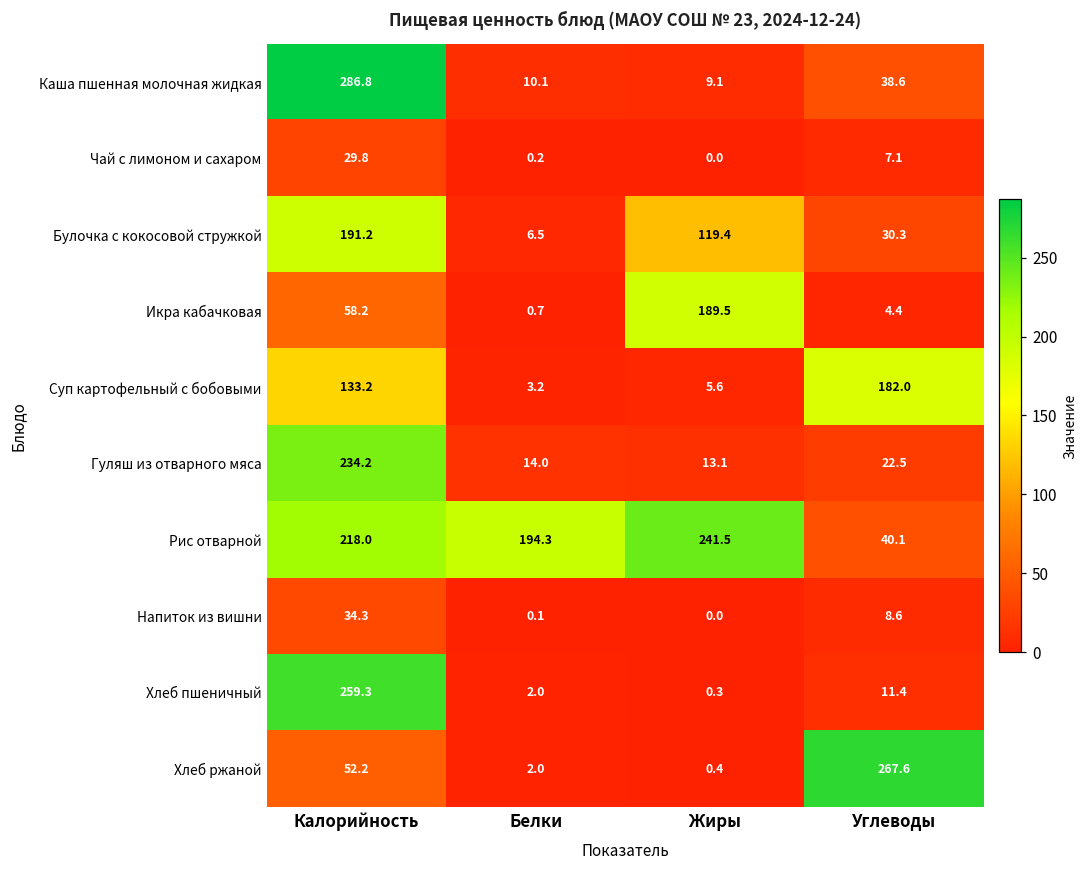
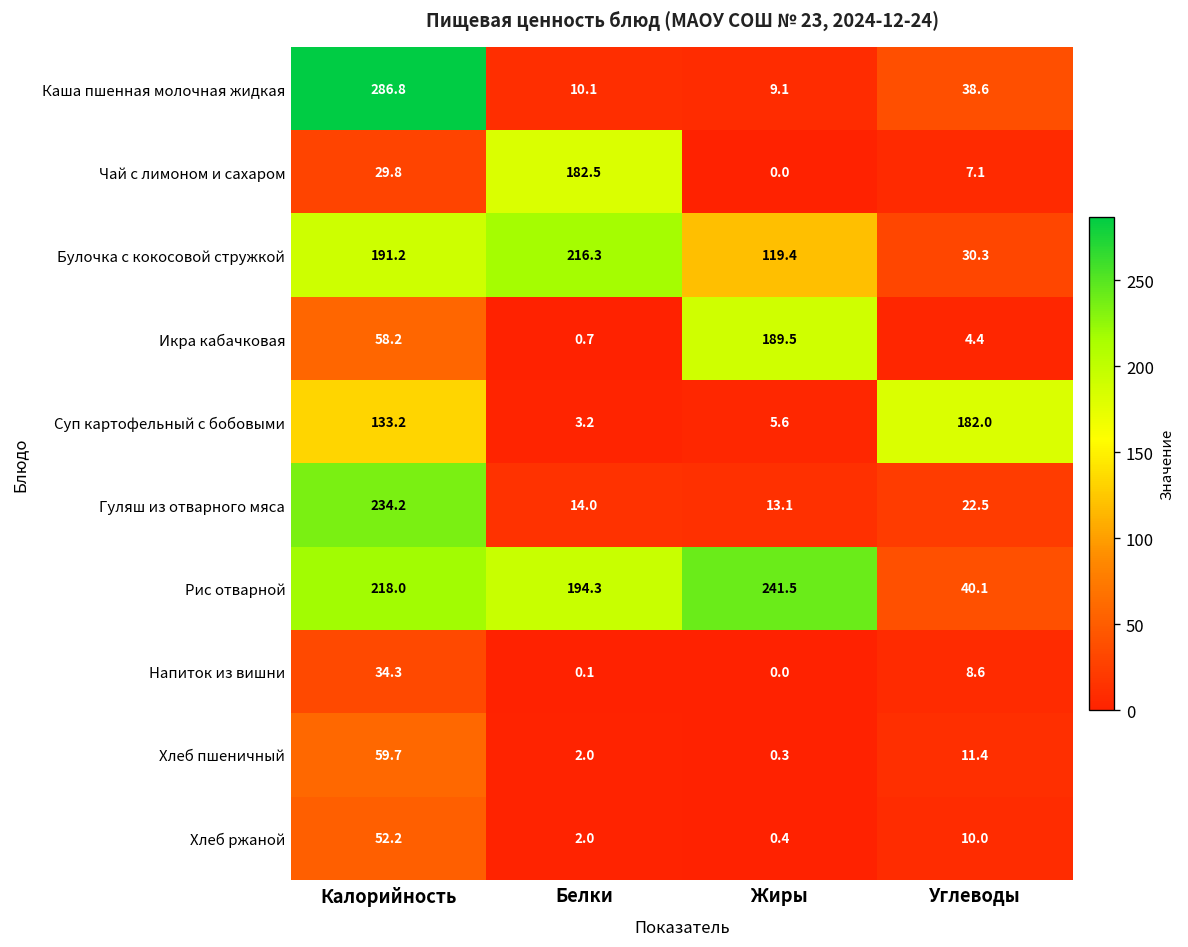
  {
    "Каша пшенная молочная жидкая": {
      "Калорийность": 286.8,
      "Белки": 10.1,
      "Жиры": 9.1,
      "Углеводы": 38.6
    },
    "Чай с лимоном и сахаром": {
      "Калорийность": 29.8,
-     "Белки": 0.2,
+     "Белки": 182.5,
      "Жиры": 0.0,
      "Углеводы": 7.1
    },
    "Булочка с кокосовой стружкой": {
      "Калорийность": 191.2,
-     "Белки": 6.5,
+     "Белки": 216.3,
      "Жиры": 119.4,
      "Углеводы": 30.3
    },
    "Икра кабачковая": {
      "Калорийность": 58.2,
      "Белки": 0.7,
      "Жиры": 189.5,
      "Углеводы": 4.4
    },
    "Суп картофельный с бобовыми": {
      "Калорийность": 133.2,
      "Белки": 3.2,
      "Жиры": 5.6,
      "Углеводы": 182.0
    },
    "Гуляш из отварного мяса": {
      "Калорийность": 234.2,
      "Белки": 14.0,
      "Жиры": 13.1,
      "Углеводы": 22.5
    },
    "Рис отварной": {
      "Калорийность": 218.0,
      "Белки": 194.3,
      "Жиры": 241.5,
      "Углеводы": 40.1
    },
    "Напиток из вишни": {
      "Калорийность": 34.3,
      "Белки": 0.1,
      "Жиры": 0.0,
      "Углеводы": 8.6
    },
    "Хлеб пшеничный": {
-     "Калорийность": 259.3,
+     "Калорийность": 59.7,
      "Белки": 2.0,
      "Жиры": 0.3,
      "Углеводы": 11.4
    },
    "Хлеб ржаной": {
      "Калорийность": 52.2,
      "Белки": 2.0,
      "Жиры": 0.4,
-     "Углеводы": 267.6
+     "Углеводы": 10.0
    }
  }
